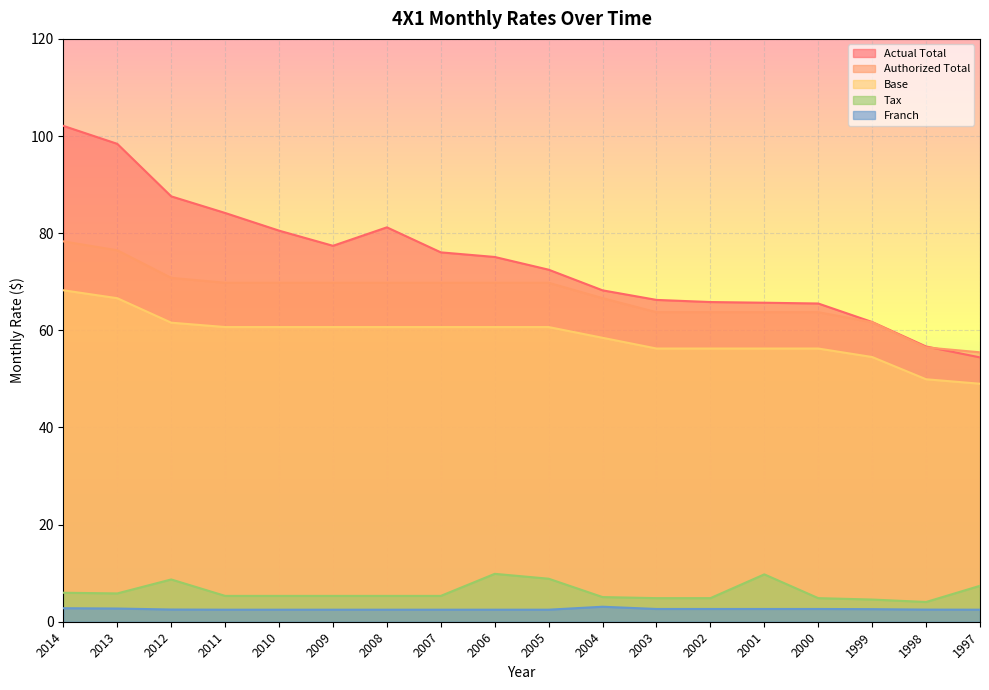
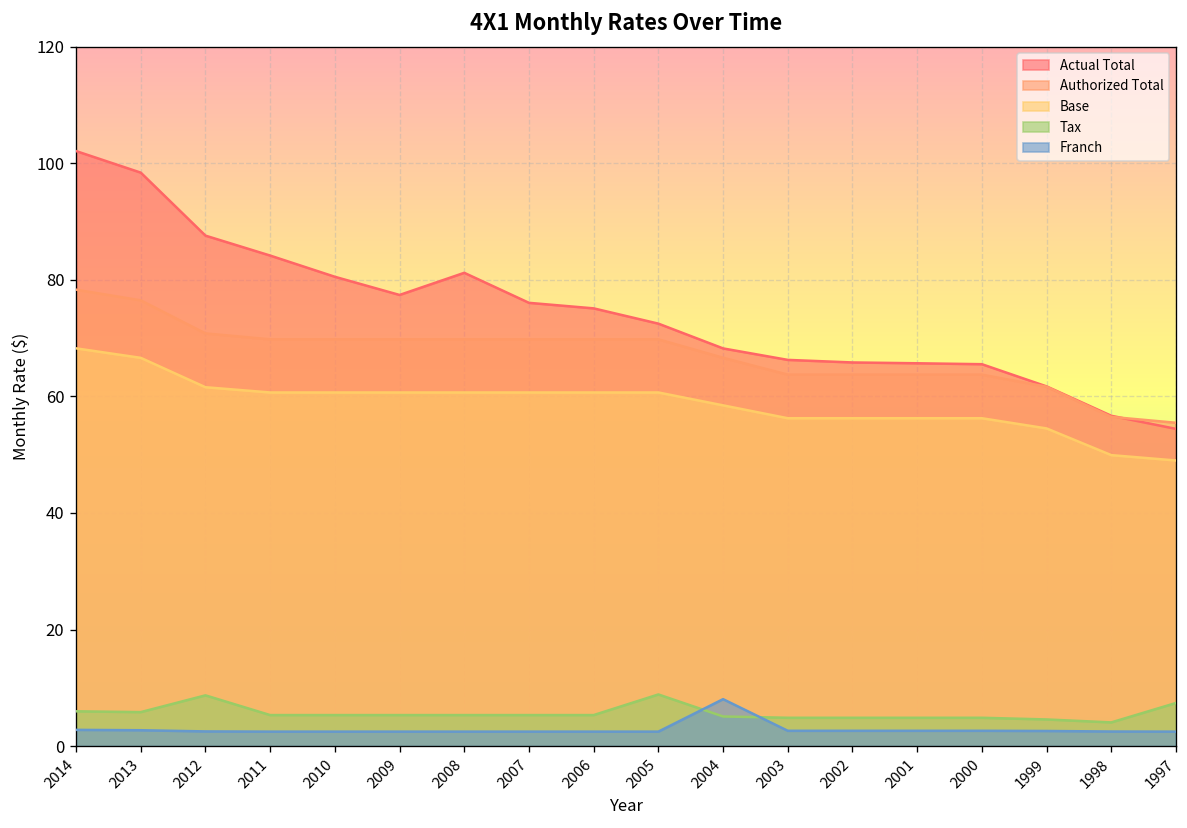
  {
    "Tax": {
      "2014": 6,
      "2013": 6,
      "2012": 9,
      "2011": 5,
      "2010": 5,
      "2009": 5,
      "2008": 5,
      "2007": 5,
-     "2006": 10,
+     "2006": 5,
      "2005": 9,
      "2004": 5,
      "2003": 5,
      "2002": 5,
-     "2001": 10,
+     "2001": 5,
      "2000": 5,
      "1999": 5,
      "1998": 4,
      "1997": 7
    },
    "Franch": {
      "2014": 3,
      "2013": 3,
      "2012": 3,
      "2011": 2,
      "2010": 2,
      "2009": 2,
      "2008": 2,
      "2007": 2,
      "2006": 2,
      "2005": 2,
-     "2004": 3,
+     "2004": 8,
      "2003": 3,
      "2002": 3,
      "2001": 3,
      "2000": 3,
      "1999": 3,
      "1998": 2,
      "1997": 2
    }
  }
